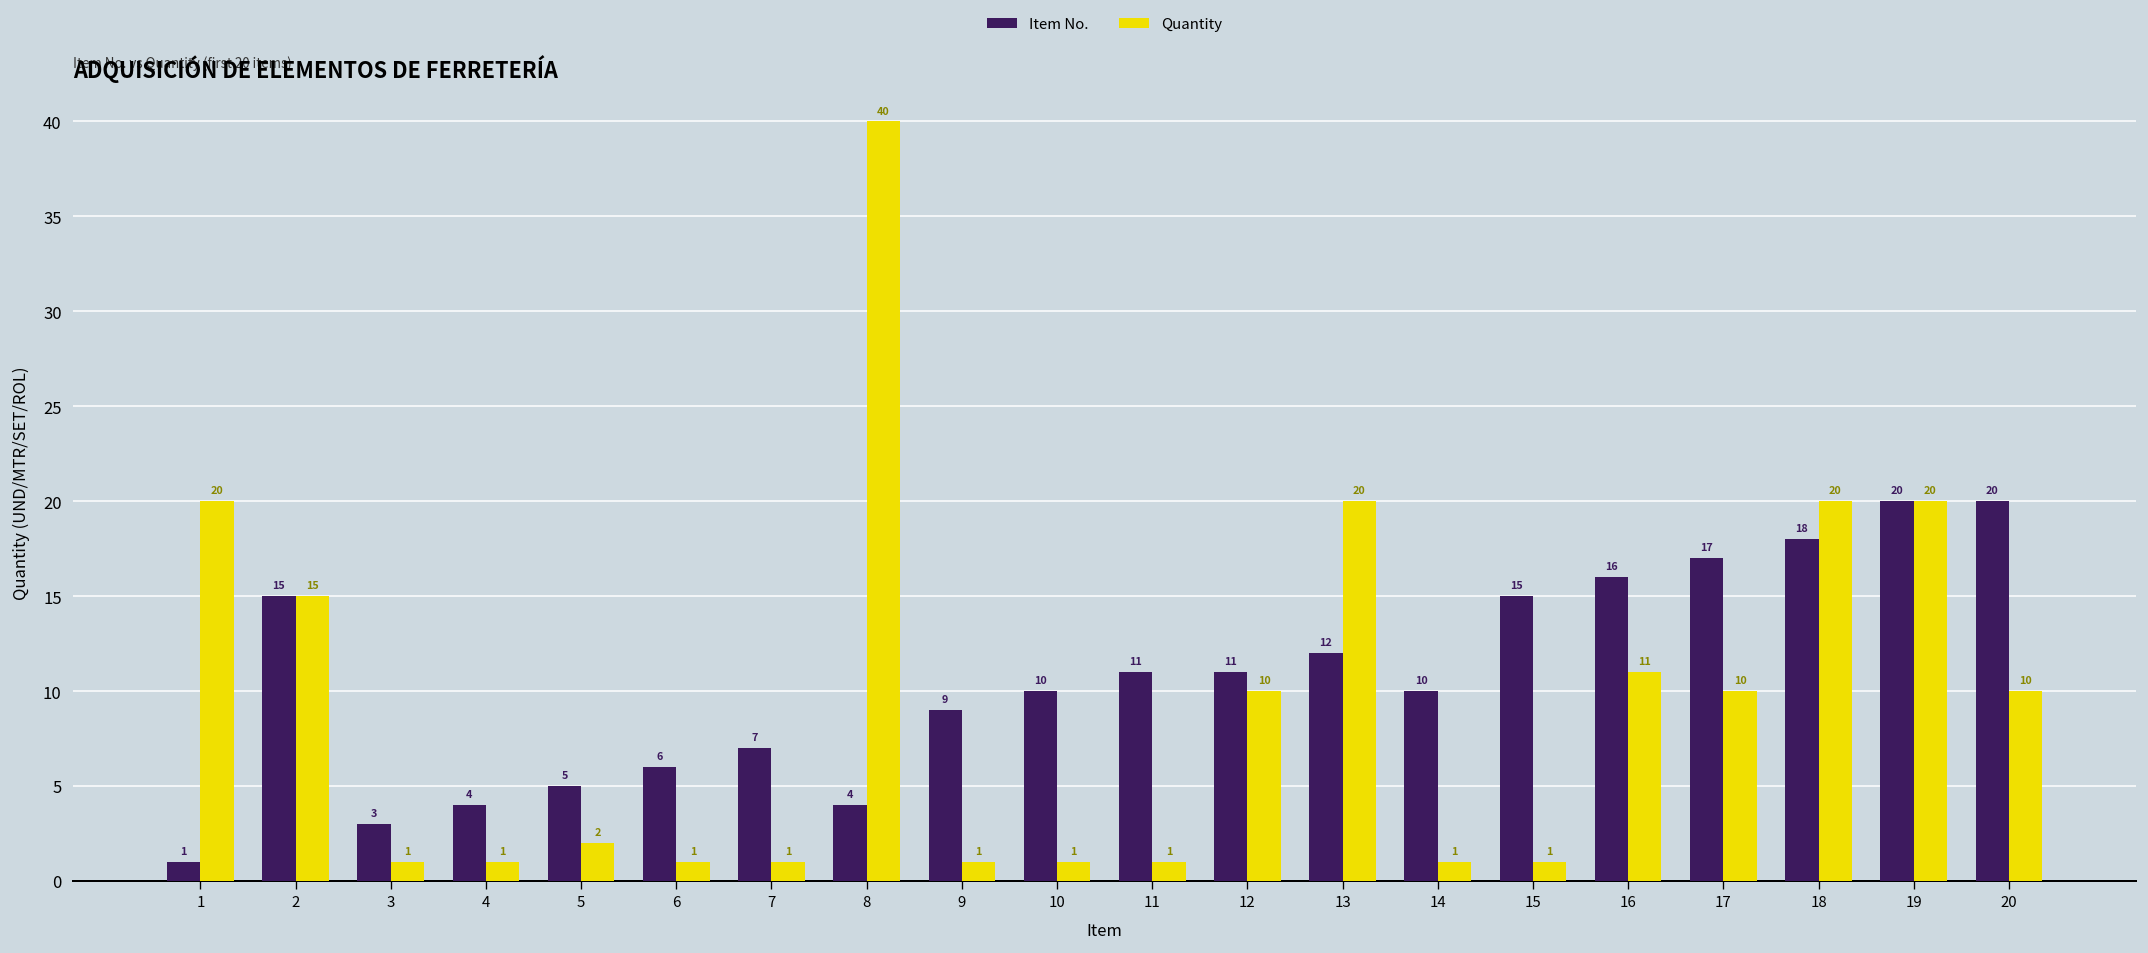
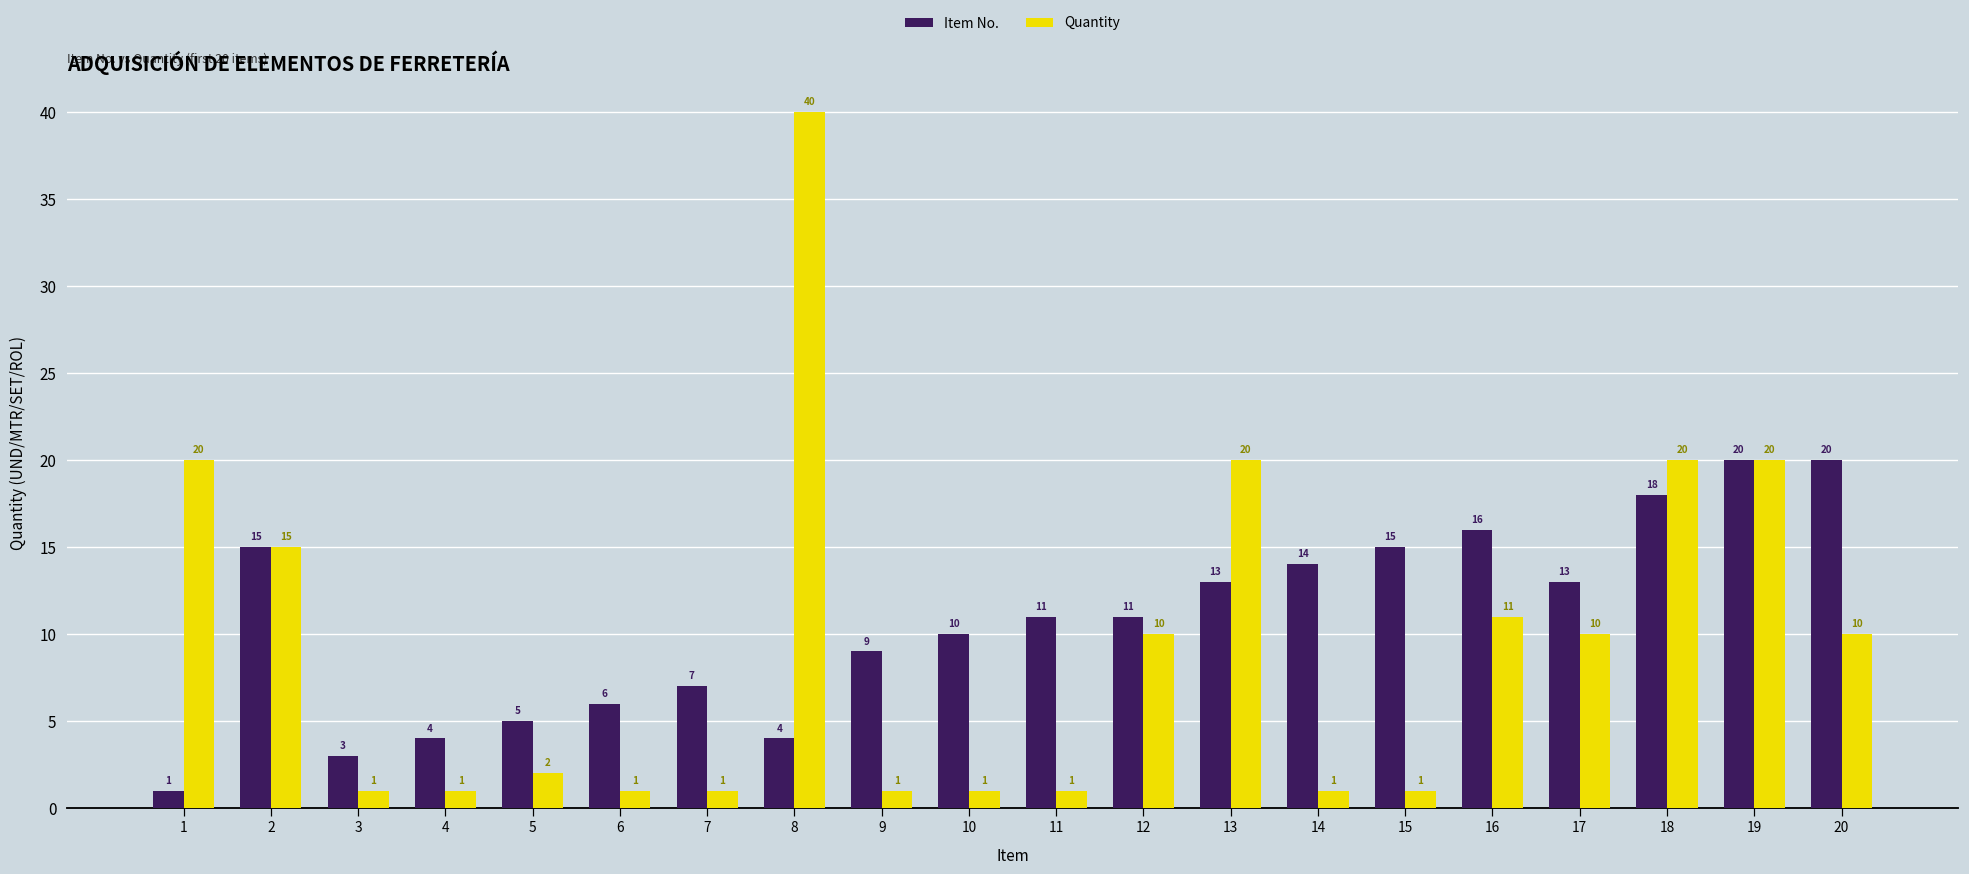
  {
    "Item No.": {
      "1": 1,
      "2": 15,
      "3": 3,
      "4": 4,
      "5": 5,
      "6": 6,
      "7": 7,
      "8": 4,
      "9": 9,
      "10": 10,
      "11": 11,
      "12": 11,
-     "13": 12,
-     "14": 10,
+     "13": 13,
+     "14": 14,
      "15": 15,
      "16": 16,
-     "17": 17,
+     "17": 13,
      "18": 18,
      "19": 20,
      "20": 20
    },
    "Quantity": {
      "1": 20,
      "2": 15,
      "3": 1,
      "4": 1,
      "5": 2,
      "6": 1,
      "7": 1,
      "8": 40,
      "9": 1,
      "10": 1,
      "11": 1,
      "12": 10,
      "13": 20,
      "14": 1,
      "15": 1,
      "16": 11,
      "17": 10,
      "18": 20,
      "19": 20,
      "20": 10
    }
  }
